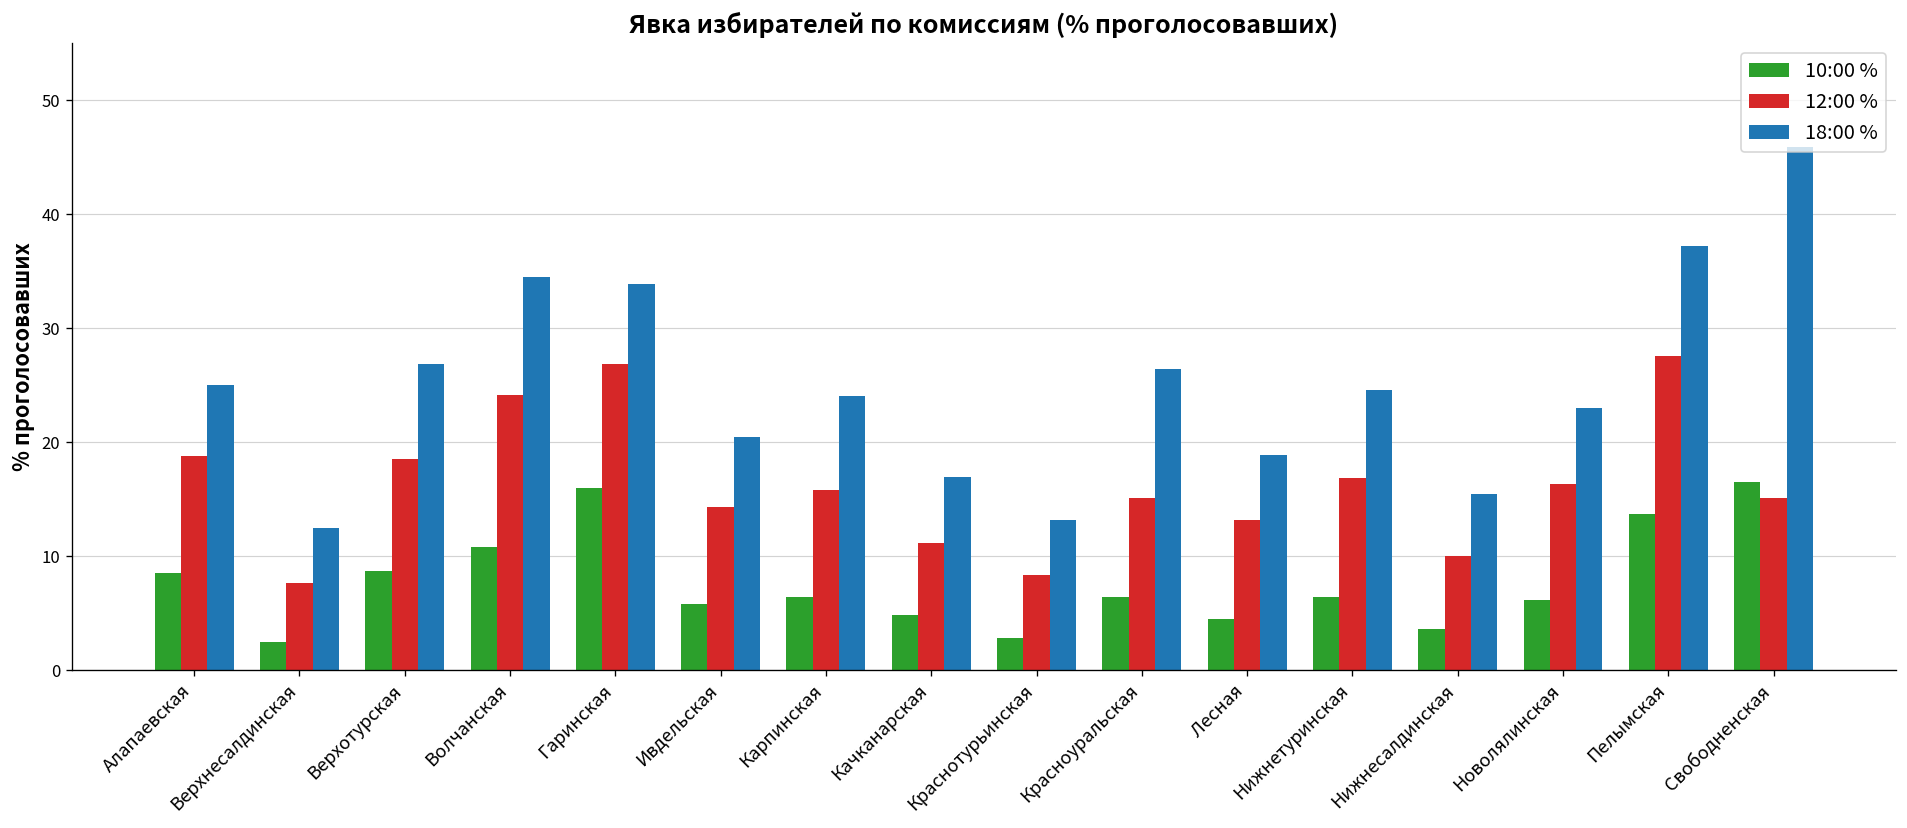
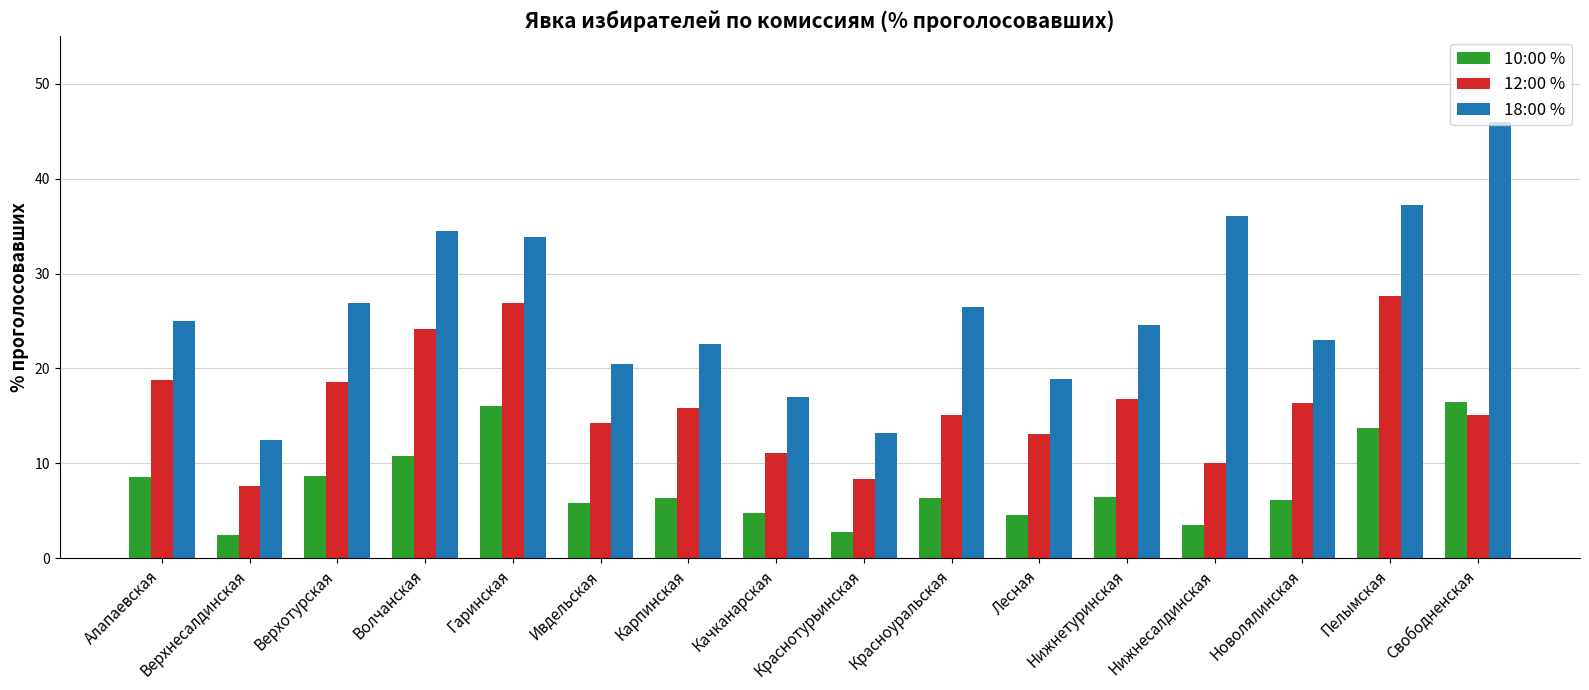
  {
    "10:00 %": {
      "Алапаевская": 9,
      "Верхнесалдинская": 2,
      "Верхотурская": 9,
      "Волчанская": 11,
      "Гаринская": 16,
      "Ивдельская": 6,
      "Карпинская": 6,
      "Качканарская": 5,
      "Краснотурьинская": 3,
      "Красноуральская": 6,
      "Лесная": 5,
      "Нижнетуринская": 6,
      "Нижнесалдинская": 4,
      "Новолялинская": 6,
      "Пелымская": 14,
      "Свободненская": 16
    },
    "12:00 %": {
      "Алапаевская": 19,
      "Верхнесалдинская": 8,
      "Верхотурская": 19,
      "Волчанская": 24,
      "Гаринская": 27,
      "Ивдельская": 14,
      "Карпинская": 16,
      "Качканарская": 11,
      "Краснотурьинская": 8,
      "Красноуральская": 15,
      "Лесная": 13,
      "Нижнетуринская": 17,
      "Нижнесалдинская": 10,
      "Новолялинская": 16,
      "Пелымская": 28,
      "Свободненская": 15
    },
    "18:00 %": {
      "Алапаевская": 25,
      "Верхнесалдинская": 12,
      "Верхотурская": 27,
      "Волчанская": 34,
      "Гаринская": 34,
      "Ивдельская": 20,
-     "Карпинская": 24,
+     "Карпинская": 23,
      "Качканарская": 17,
      "Краснотурьинская": 13,
      "Красноуральская": 26,
      "Лесная": 19,
      "Нижнетуринская": 25,
-     "Нижнесалдинская": 15,
+     "Нижнесалдинская": 36,
      "Новолялинская": 23,
      "Пелымская": 37
    }
  }
